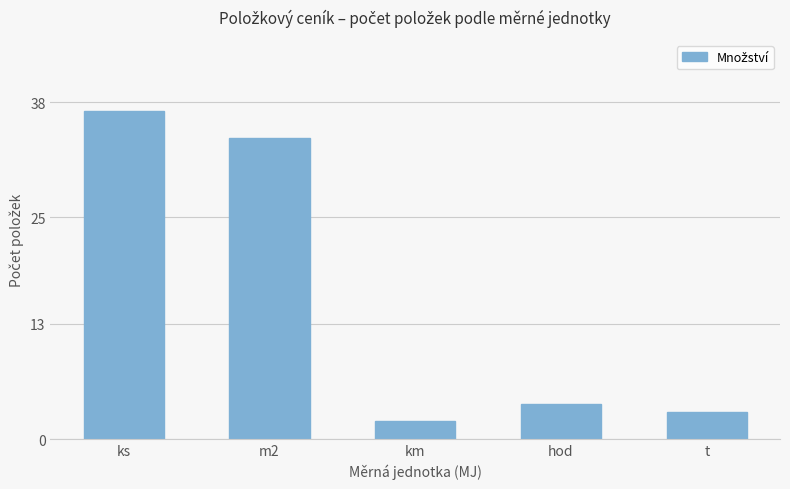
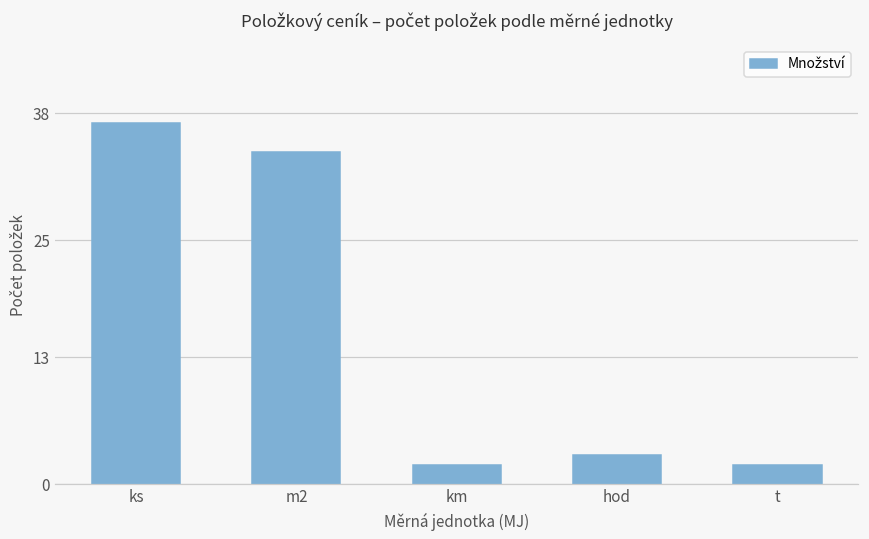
  {
    "ks": 37,
    "m2": 34,
    "km": 2,
-   "hod": 4,
-   "t": 3
+   "hod": 3,
+   "t": 2
  }
